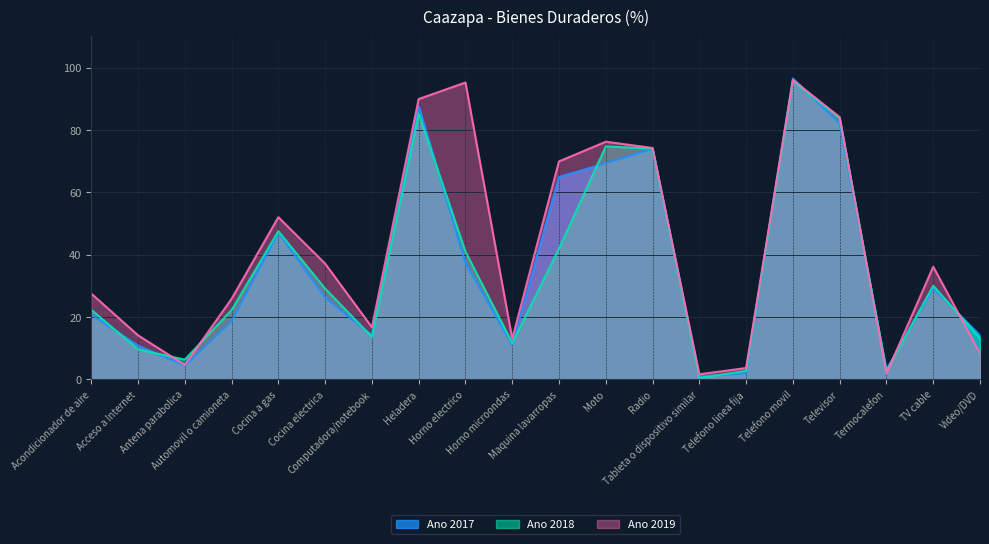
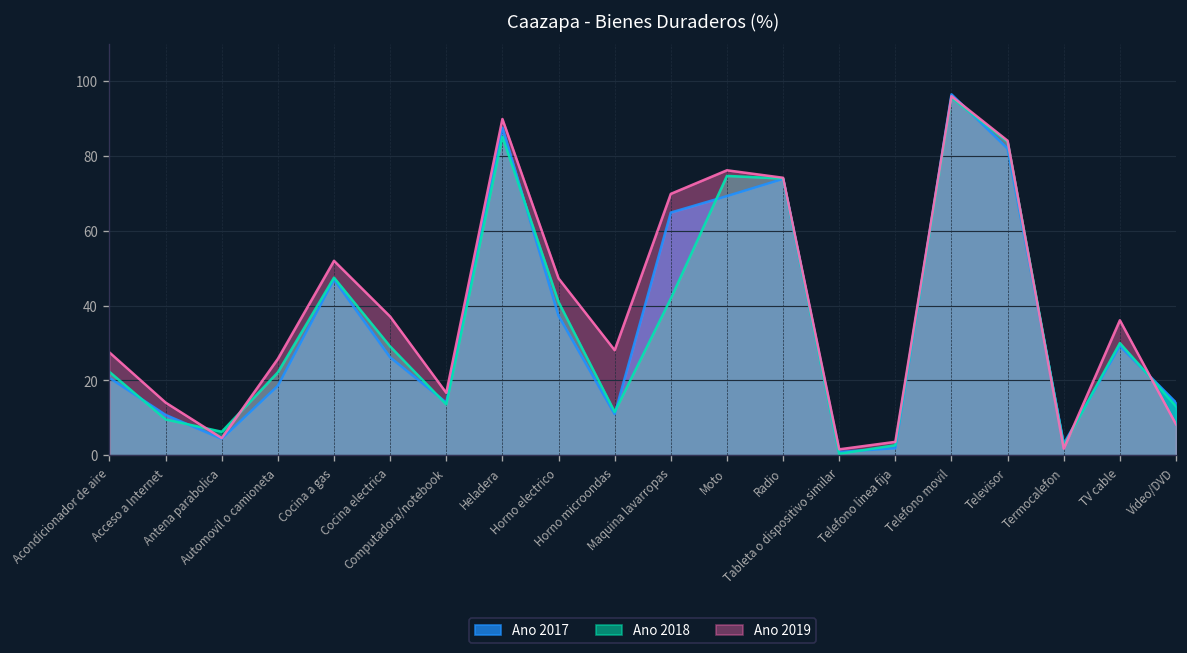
  {
    "Ano 2017": {
      "Acondicionador de aire": 21,
      "Acceso a Internet": 11,
      "Automovil o camioneta": 19,
      "Cocina electrica": 26,
      "Heladera": 88,
      "Horno electrico": 37,
      "Maquina lavarropas": 65,
      "Moto": 69,
      "Televisor": 82,
      "Video/DVD": 14
    },
    "Ano 2018": {
      "Acondicionador de aire": 22,
      "Acceso a Internet": 10,
      "Antena parabolica": 6,
      "Automovil o camioneta": 22,
      "Cocina electrica": 29,
      "Heladera": 85,
      "Horno electrico": 41,
      "Maquina lavarropas": 42,
      "Moto": 75,
      "Video/DVD": 13
    },
    "Ano 2019": {
      "Acondicionador de aire": 28,
      "Acceso a Internet": 14,
      "Automovil o camioneta": 26,
      "Cocina a gas": 52,
      "Cocina electrica": 37,
      "Computadora/notebook": 17,
      "Heladera": 90,
-     "Horno electrico": 95,
-     "Horno microondas": 13,
+     "Horno electrico": 47,
+     "Horno microondas": 28,
      "Maquina lavarropas": 70,
      "Moto": 76,
      "Telefono linea fija": 4,
      "TV cable": 36,
      "Video/DVD": 8
    }
  }
